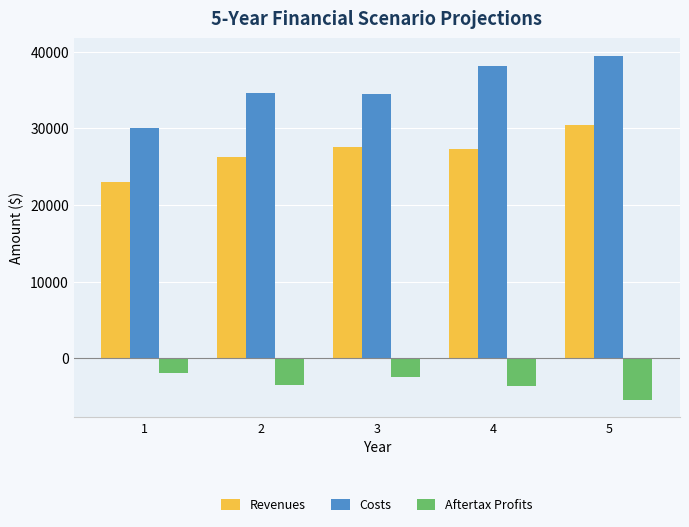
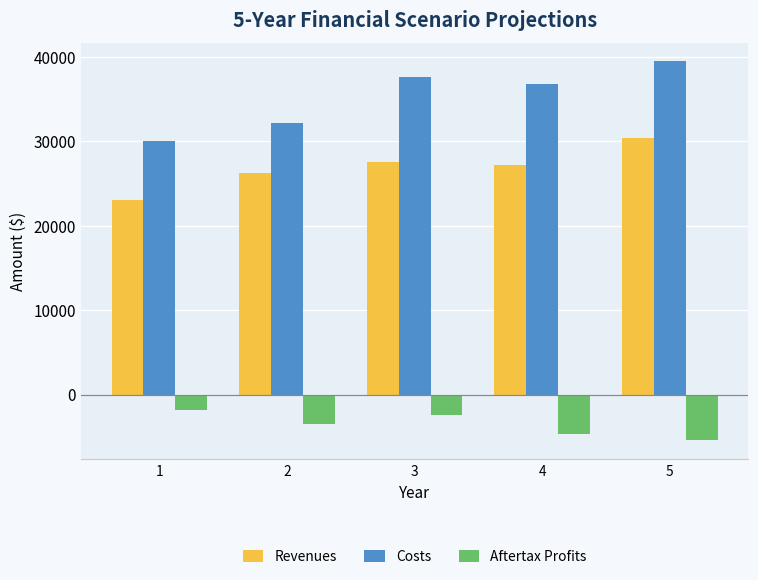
  {
    "Revenues": {
      "1": 23000,
      "2": 26000,
      "3": 28000,
      "4": 27000,
      "5": 30000
    },
    "Costs": {
      "1": 30000,
-     "2": 35000,
-     "3": 34000,
-     "4": 38000,
+     "2": 32000,
+     "3": 38000,
+     "4": 37000,
      "5": 39000
    },
    "Aftertax Profits": {
      "1": -2000,
      "2": -4000,
      "3": -2000,
-     "4": -4000,
+     "4": -5000,
      "5": -5000
    }
  }
